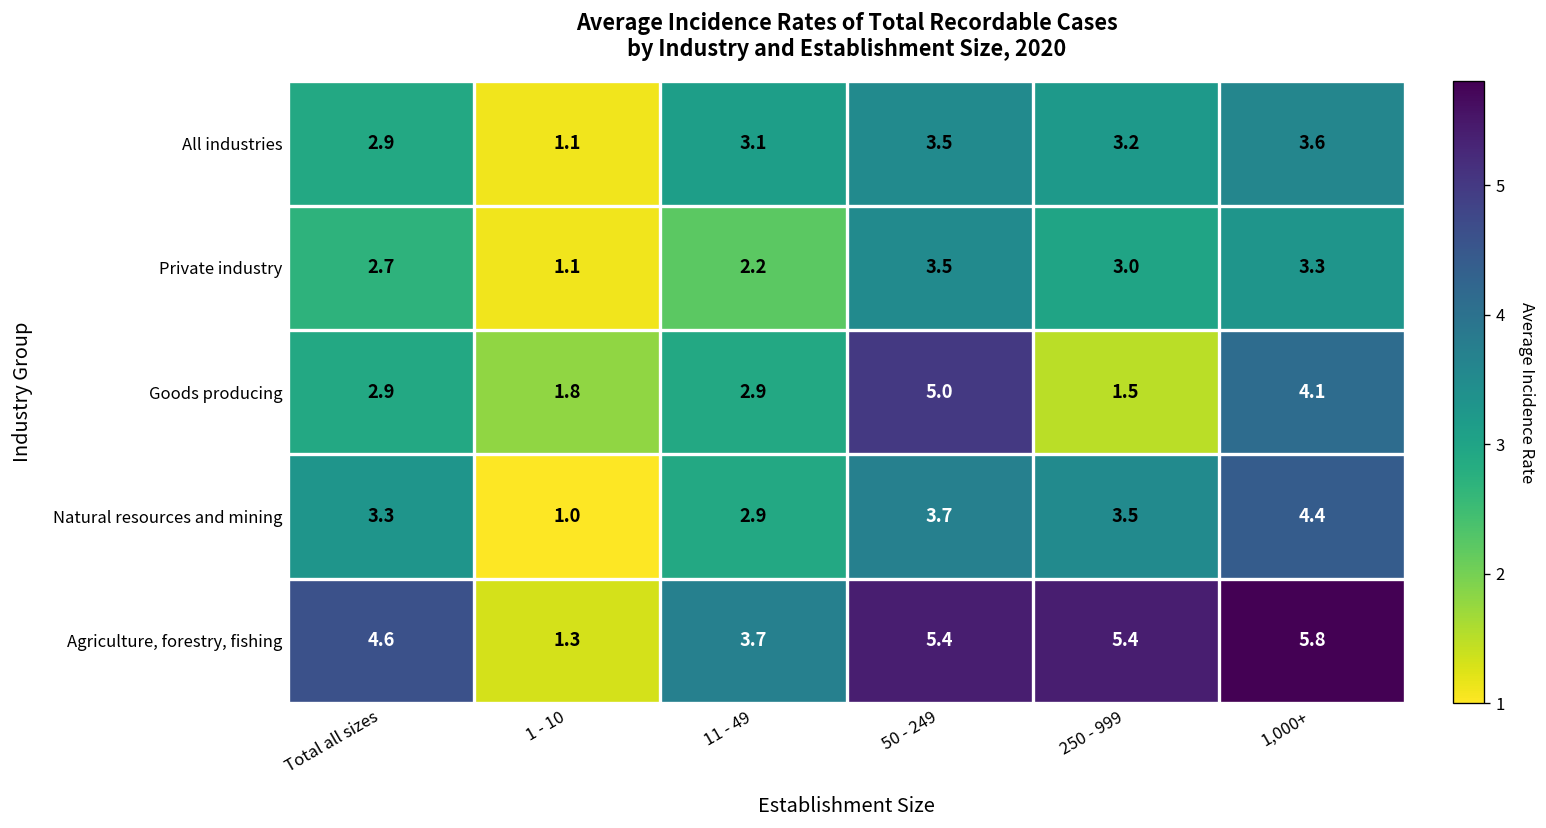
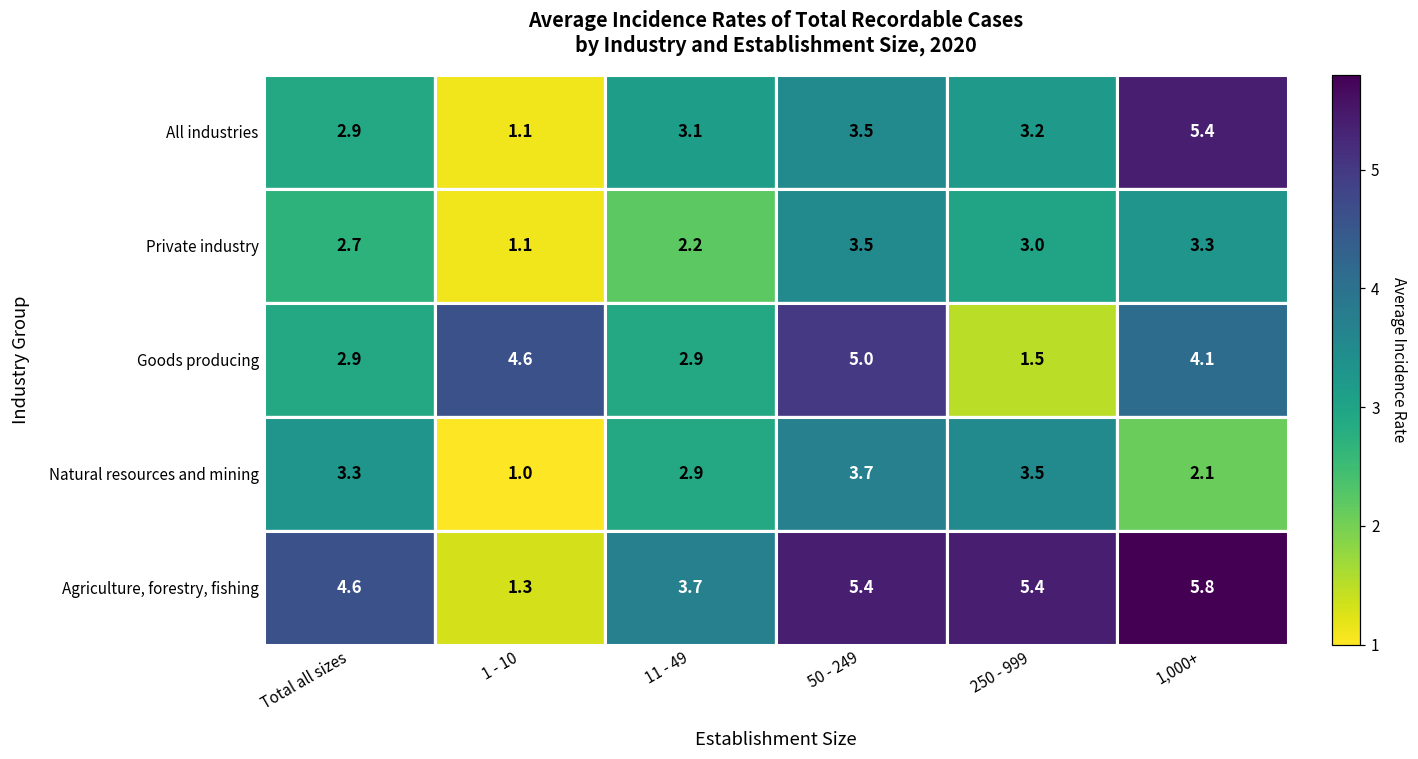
  {
    "All industries": {
      "Total all sizes": 2.9,
      "1 - 10": 1.1,
      "11 - 49": 3.1,
      "50 - 249": 3.5,
      "250 - 999": 3.2,
-     "1,000+": 3.6
+     "1,000+": 5.4
    },
    "Private industry": {
      "Total all sizes": 2.7,
      "1 - 10": 1.1,
      "11 - 49": 2.2,
      "50 - 249": 3.5,
      "250 - 999": 3.0,
      "1,000+": 3.3
    },
    "Goods producing": {
      "Total all sizes": 2.9,
-     "1 - 10": 1.8,
+     "1 - 10": 4.6,
      "11 - 49": 2.9,
      "50 - 249": 5.0,
      "250 - 999": 1.5,
      "1,000+": 4.1
    },
    "Natural resources and mining": {
      "Total all sizes": 3.3,
      "1 - 10": 1.0,
      "11 - 49": 2.9,
      "50 - 249": 3.7,
      "250 - 999": 3.5,
-     "1,000+": 4.4
+     "1,000+": 2.1
    },
    "Agriculture, forestry, fishing": {
      "Total all sizes": 4.6,
      "1 - 10": 1.3,
      "11 - 49": 3.7,
      "50 - 249": 5.4,
      "250 - 999": 5.4,
      "1,000+": 5.8
    }
  }
